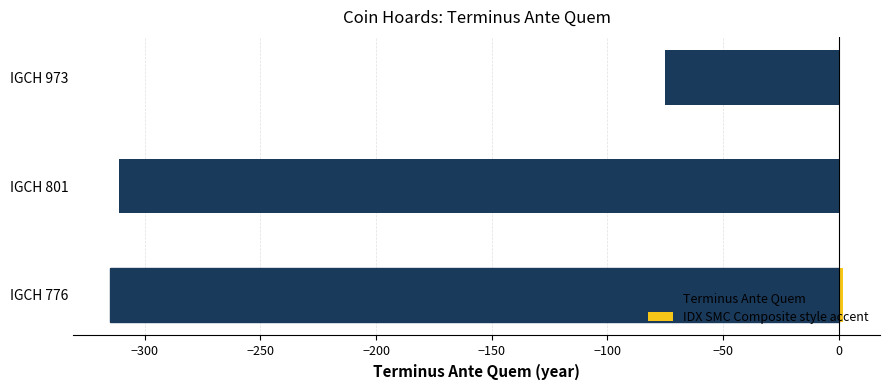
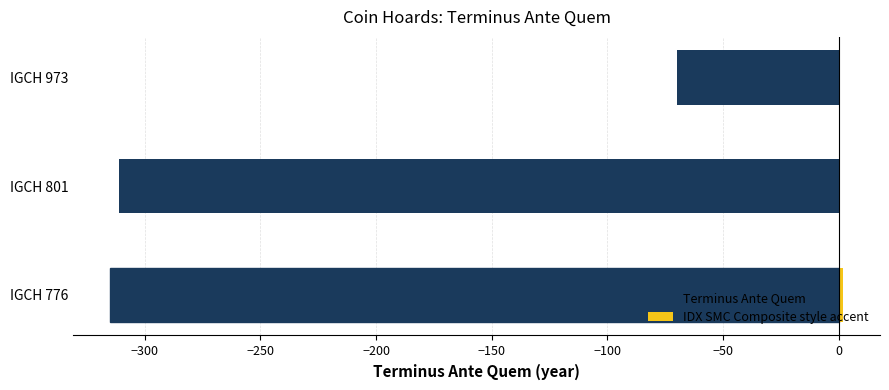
  {
    "Terminus Ante Quem": {
-     "IGCH 973": -75,
+     "IGCH 973": -70,
      "IGCH 801": -311,
      "IGCH 776": -315
    },
    "IDX SMC Composite style accent": {
      "IGCH 776": 2
    }
  }
